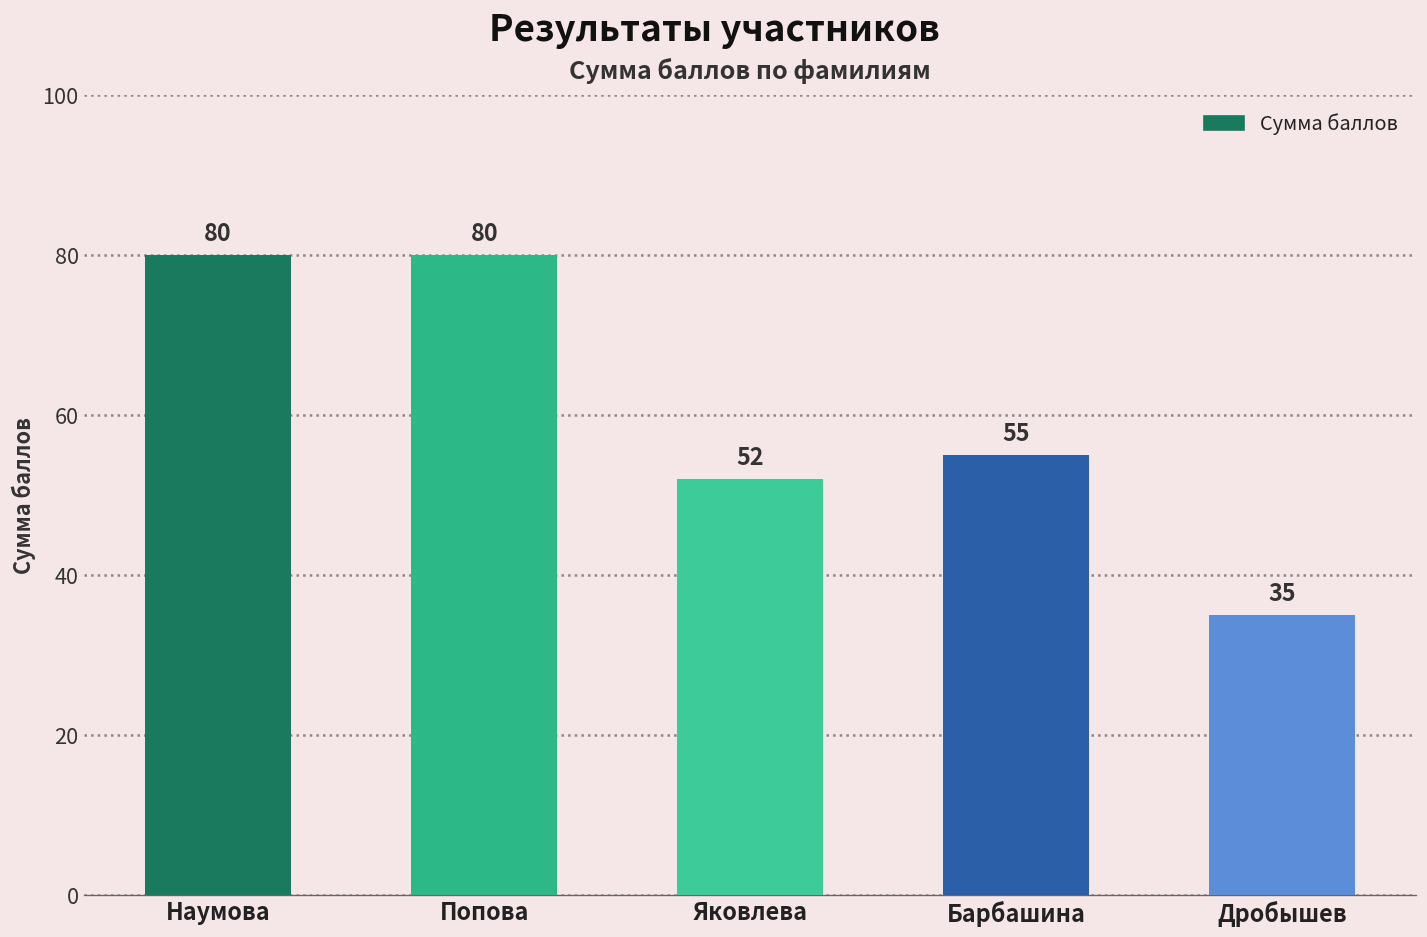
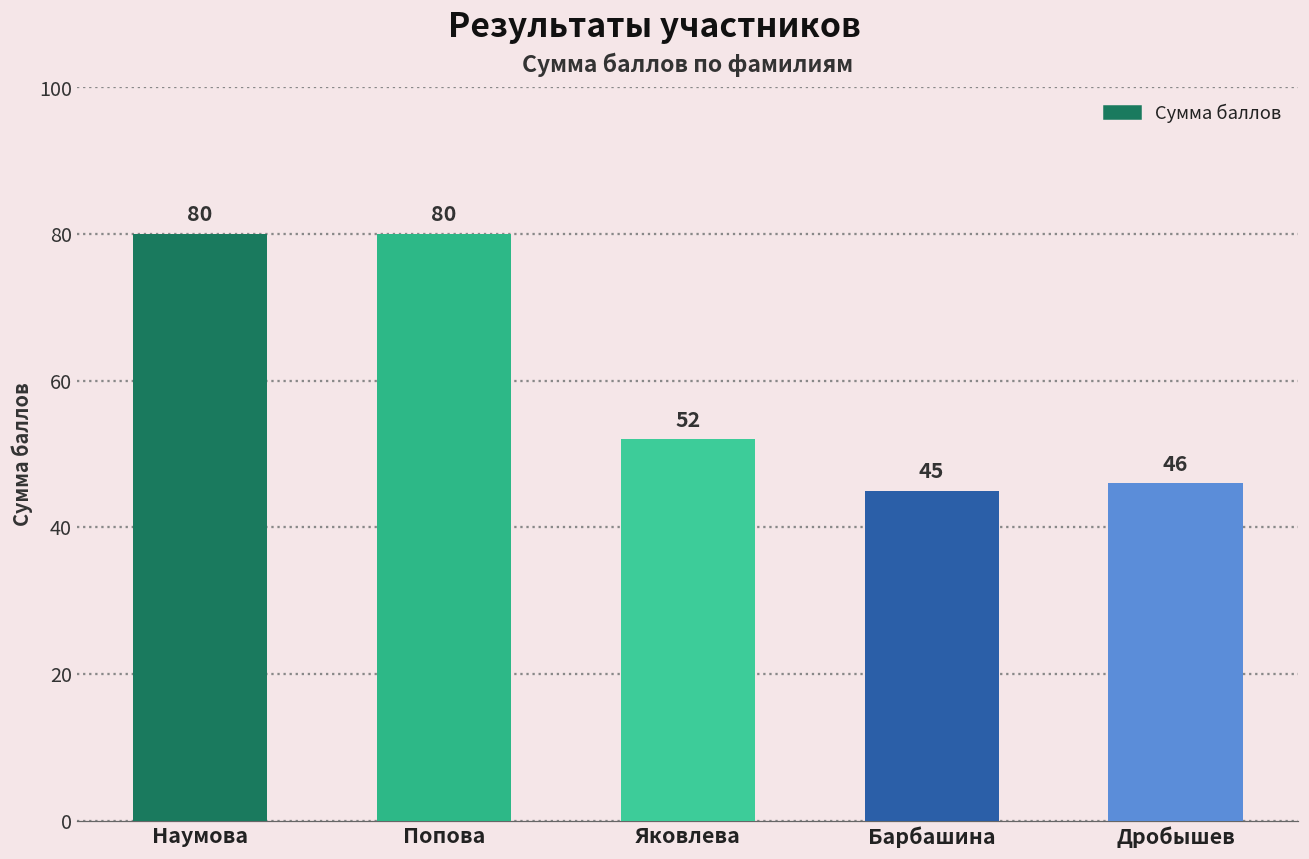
  {
    "Наумова": 80,
    "Попова": 80,
    "Яковлева": 52,
-   "Барбашина": 55,
-   "Дробышев": 35
+   "Барбашина": 45,
+   "Дробышев": 46
  }
